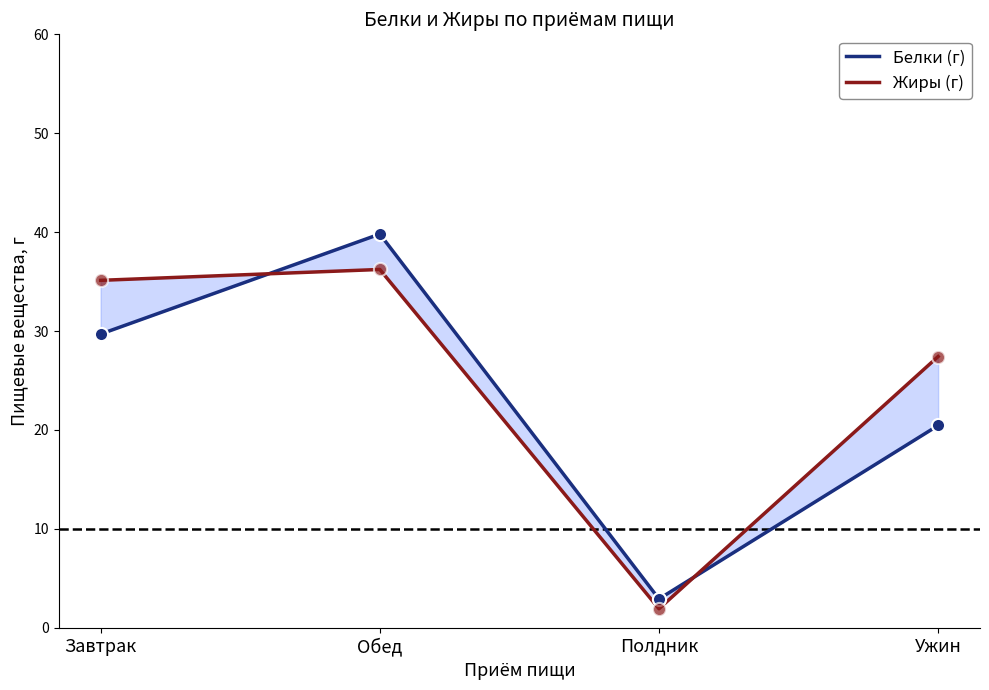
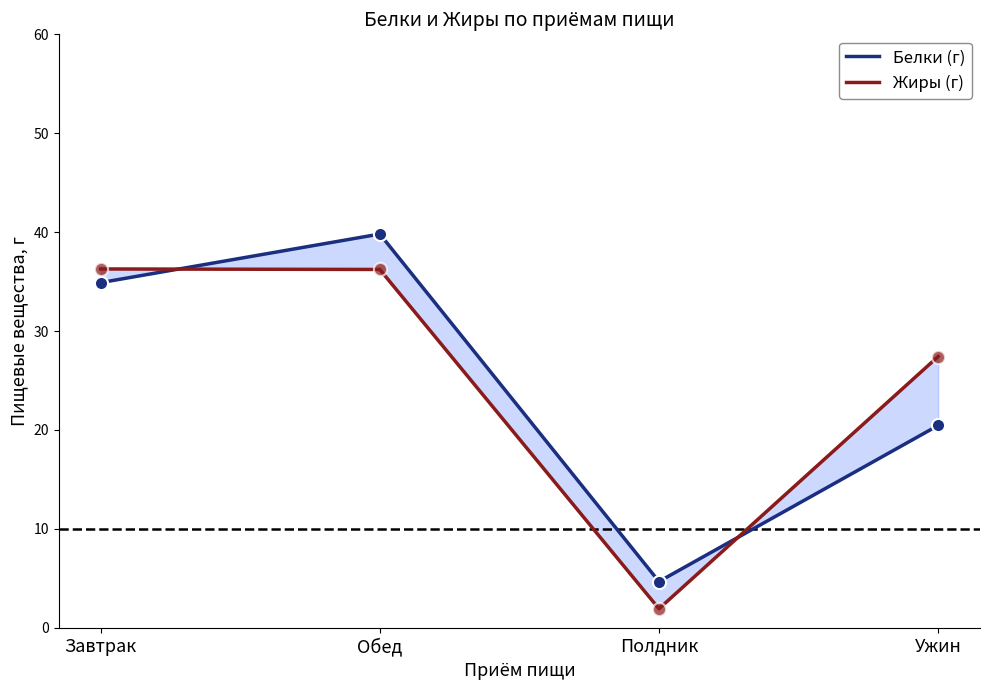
  {
    "Белки (г)": {
-     "Завтрак": 30,
-     "Полдник": 3,
+     "Завтрак": 35,
+     "Полдник": 5,
      "Ужин": 20
    },
    "Жиры (г)": {
-     "Завтрак": 35,
+     "Завтрак": 36,
      "Обед": 36,
      "Полдник": 2
    }
  }
